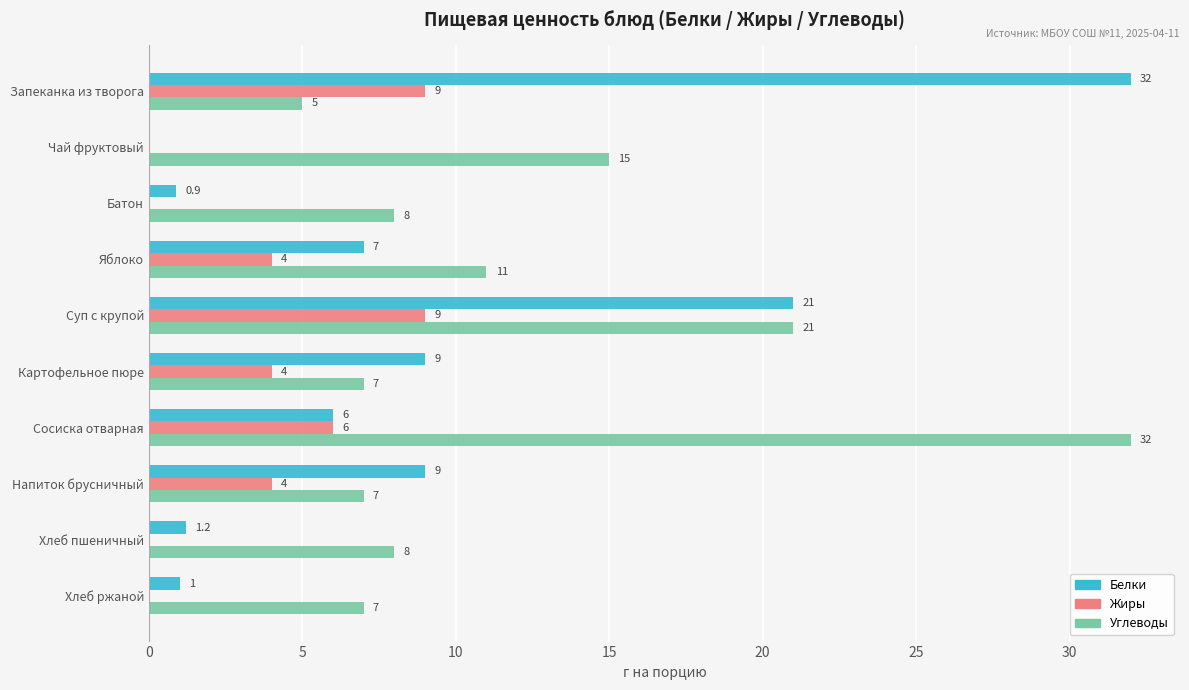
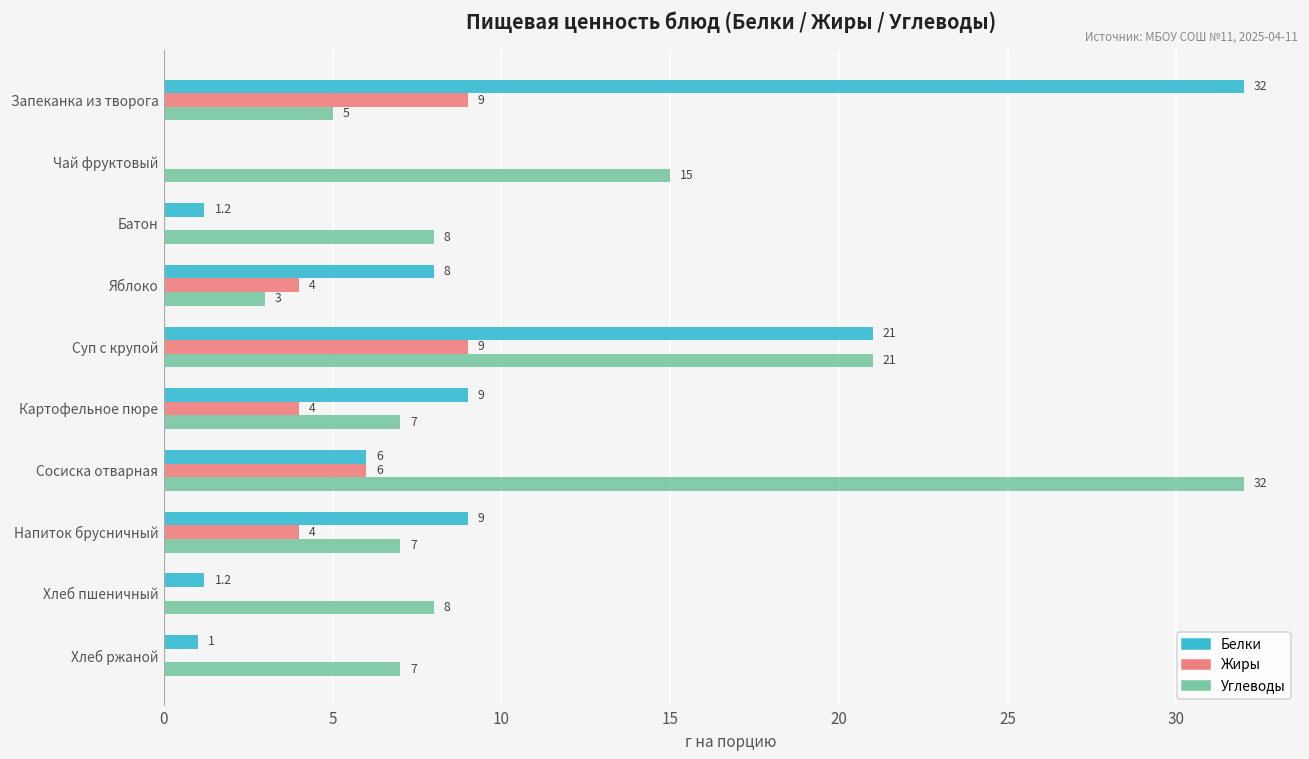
  {
    "Белки": {
      "Запеканка из творога": 32,
-     "Батон": 0.9,
-     "Яблоко": 7,
+     "Батон": 1.2,
+     "Яблоко": 8,
      "Суп с крупой": 21,
      "Картофельное пюре": 9,
      "Сосиска отварная": 6,
      "Напиток брусничный": 9,
      "Хлеб пшеничный": 1.2,
      "Хлеб ржаной": 1
    },
    "Жиры": {
      "Запеканка из творога": 9,
      "Яблоко": 4,
      "Суп с крупой": 9,
      "Картофельное пюре": 4,
      "Сосиска отварная": 6,
      "Напиток брусничный": 4
    },
    "Углеводы": {
      "Запеканка из творога": 5,
      "Чай фруктовый": 15,
      "Батон": 8,
-     "Яблоко": 11,
+     "Яблоко": 3,
      "Суп с крупой": 21,
      "Картофельное пюре": 7,
      "Сосиска отварная": 32,
      "Напиток брусничный": 7,
      "Хлеб пшеничный": 8,
      "Хлеб ржаной": 7
    }
  }
